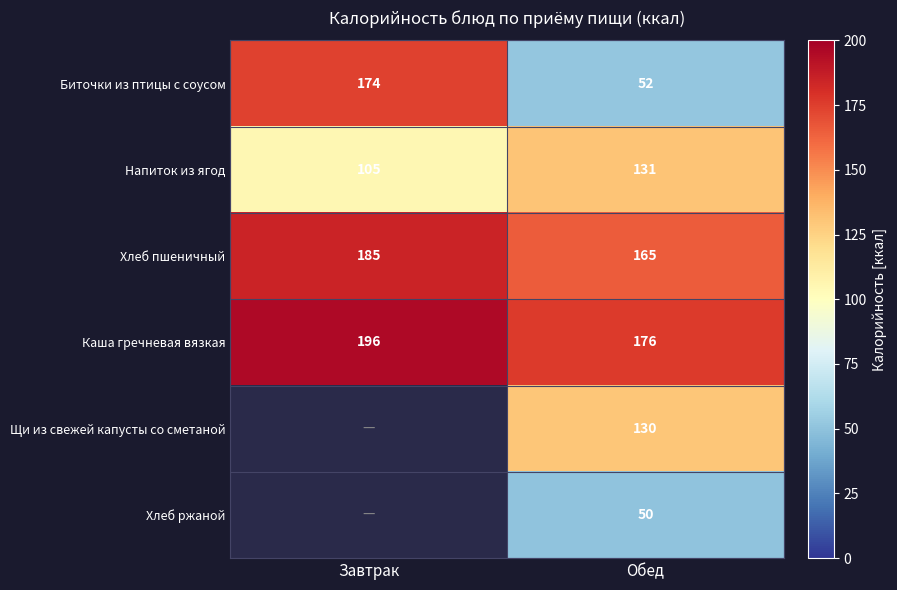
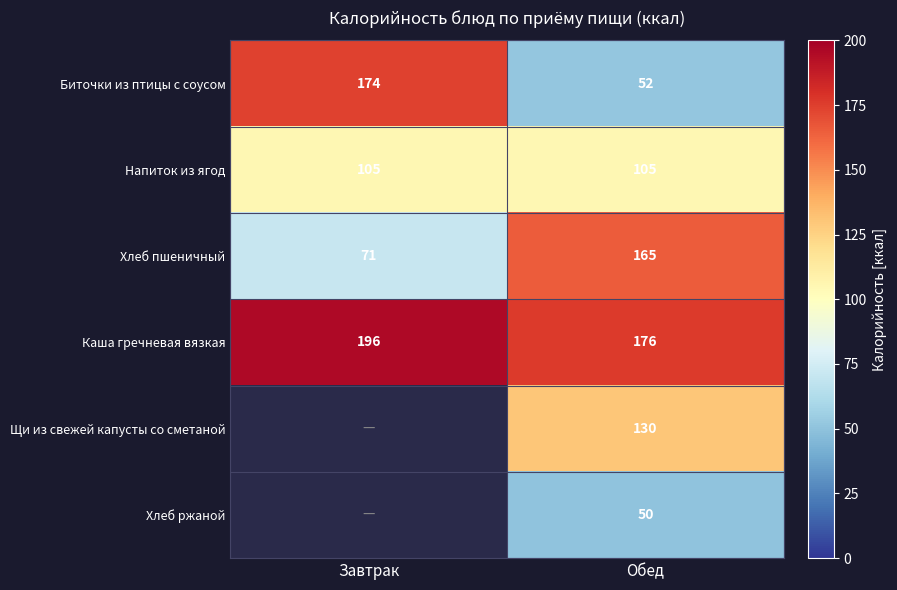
  {
    "Биточки из птицы с соусом": {
      "Завтрак": 174,
      "Обед": 52
    },
    "Напиток из ягод": {
      "Завтрак": 105,
-     "Обед": 131
+     "Обед": 105
    },
    "Хлеб пшеничный": {
-     "Завтрак": 185,
+     "Завтрак": 71,
      "Обед": 165
    },
    "Каша гречневая вязкая": {
      "Завтрак": 196,
      "Обед": 176
    },
    "Щи из свежей капусты со сметаной": {
      "Обед": 130
    },
    "Хлеб ржаной": {
      "Обед": 50
    }
  }
